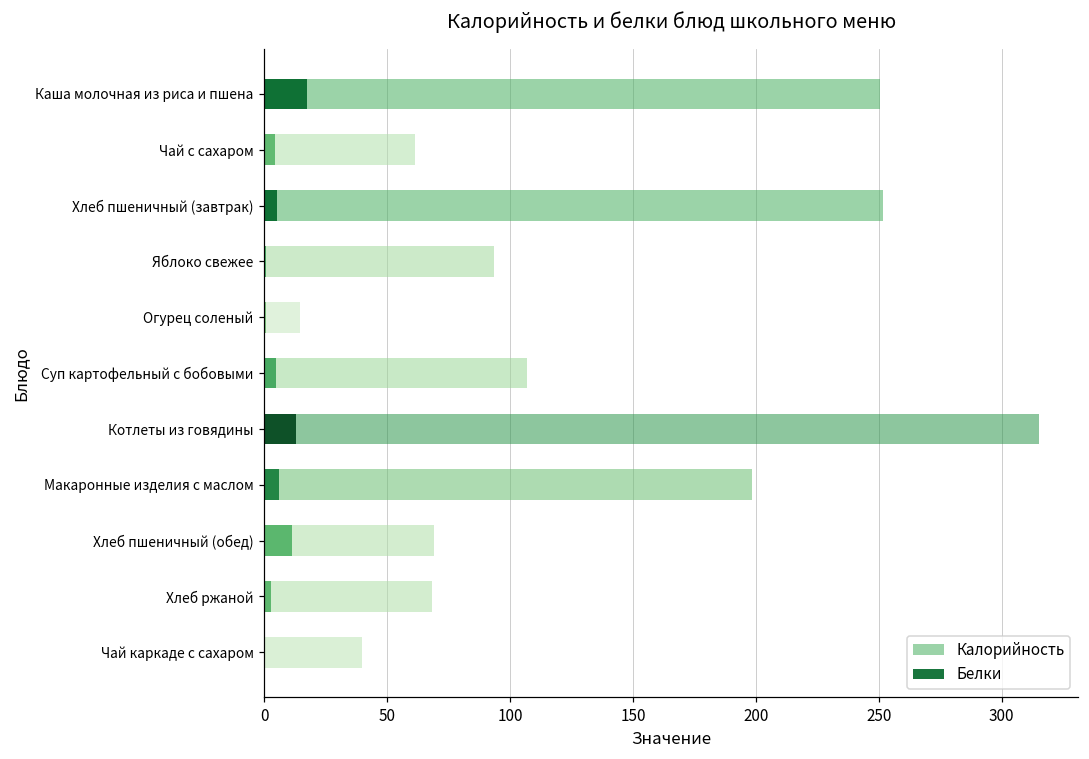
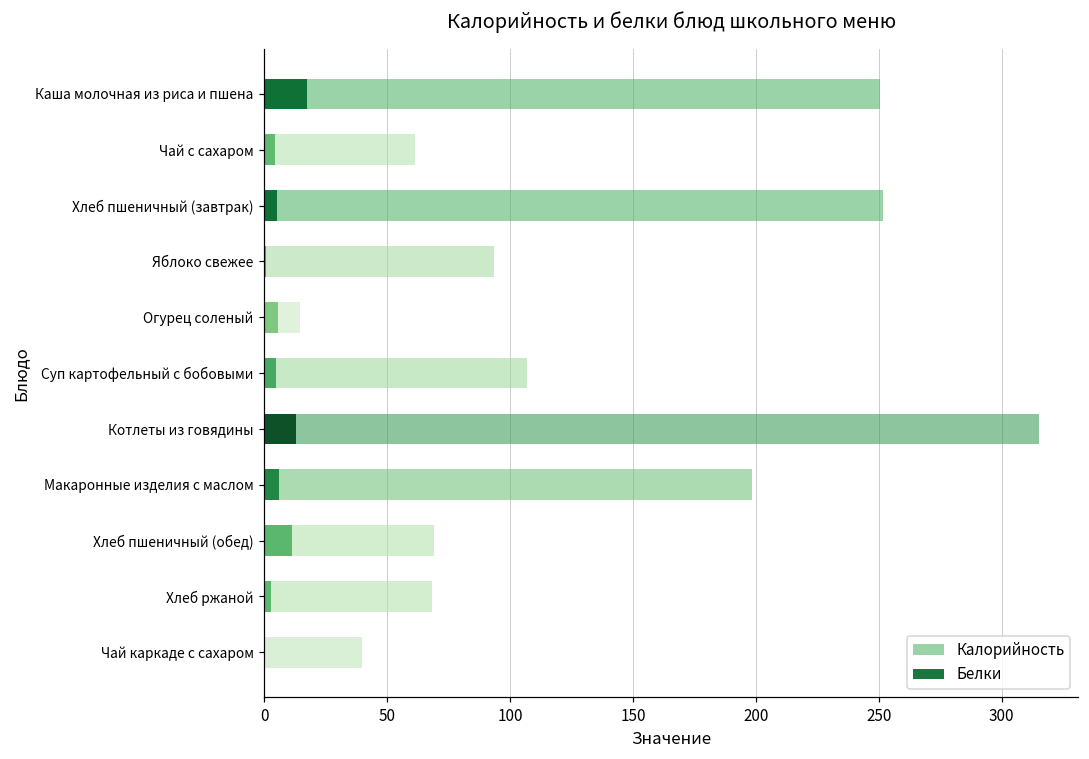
  {
    "Калорийность": {
      "Каша молочная из риса и пшена": 251,
      "Чай с сахаром": 61,
      "Хлеб пшеничный (завтрак)": 252,
      "Яблоко свежее": 94,
      "Огурец соленый": 14,
      "Суп картофельный с бобовыми": 107,
      "Котлеты из говядины": 315,
      "Макаронные изделия с маслом": 199,
      "Хлеб пшеничный (обед)": 69,
      "Хлеб ржаной": 68,
      "Чай каркаде с сахаром": 40
    },
    "Белки": {
-     "Огурец соленый": 1,
+     "Огурец соленый": 6,
      "Чай каркаде с сахаром": 0
    }
  }
